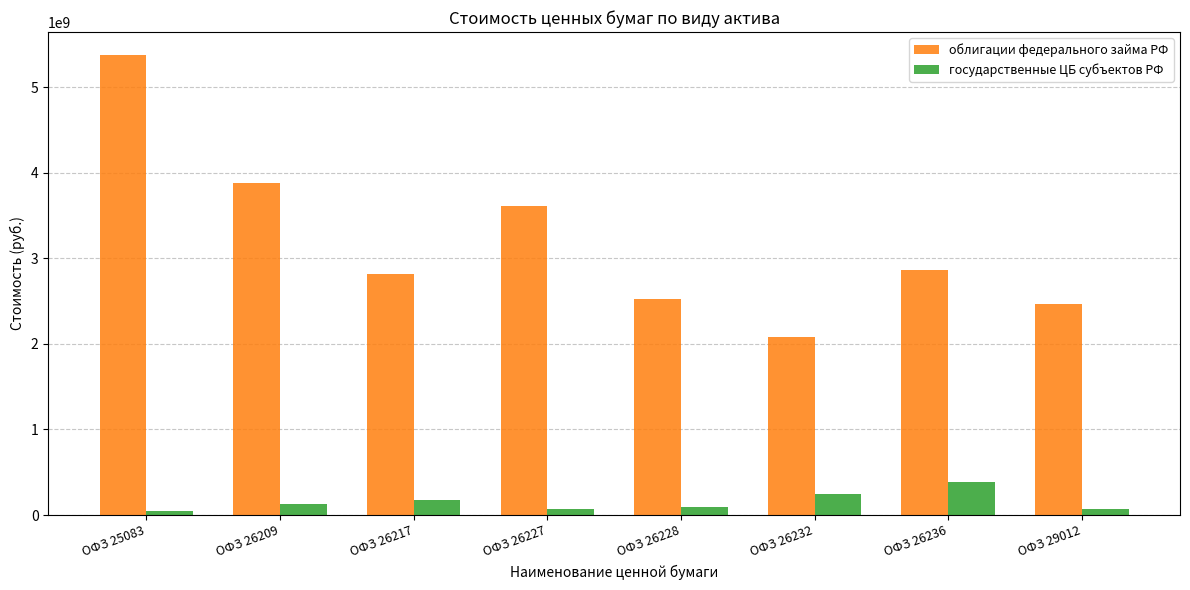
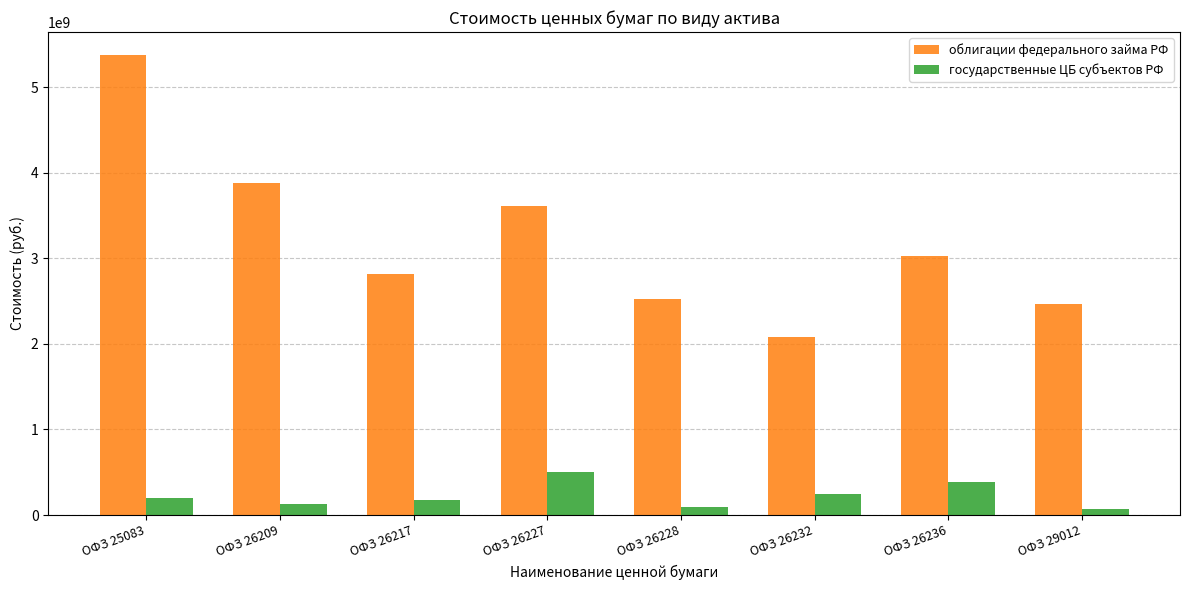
  {
    "облигации федерального займа РФ": {
      "ОФЗ 25083": 5400000000,
      "ОФЗ 26209": 3900000000,
      "ОФЗ 26217": 2800000000,
      "ОФЗ 26227": 3600000000,
      "ОФЗ 26228": 2500000000,
      "ОФЗ 26232": 2100000000,
-     "ОФЗ 26236": 2900000000,
+     "ОФЗ 26236": 3000000000,
      "ОФЗ 29012": 2500000000
    },
    "государственные ЦБ субъектов РФ": {
-     "ОФЗ 25083": 100000000,
+     "ОФЗ 25083": 200000000,
      "ОФЗ 26209": 100000000,
      "ОФЗ 26217": 200000000,
-     "ОФЗ 26227": 100000000,
+     "ОФЗ 26227": 500000000,
      "ОФЗ 26228": 100000000,
      "ОФЗ 26232": 200000000,
      "ОФЗ 26236": 400000000,
      "ОФЗ 29012": 100000000
    }
  }
